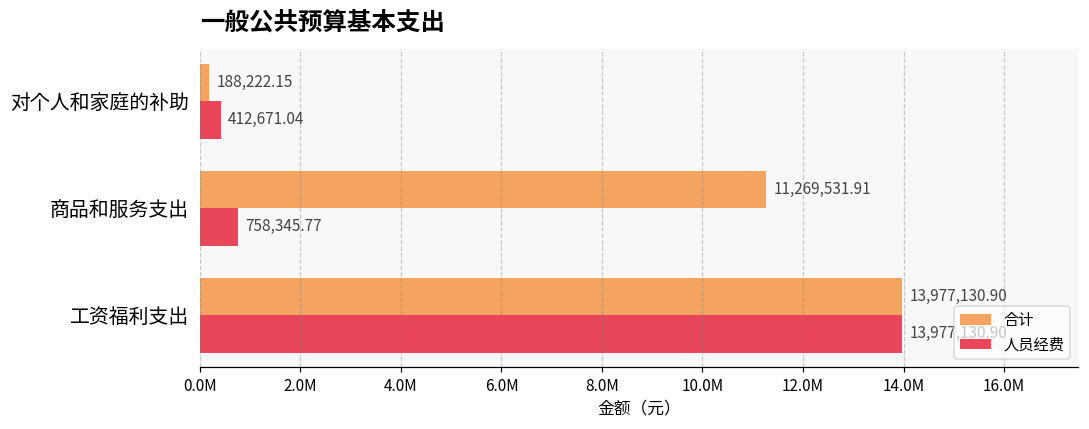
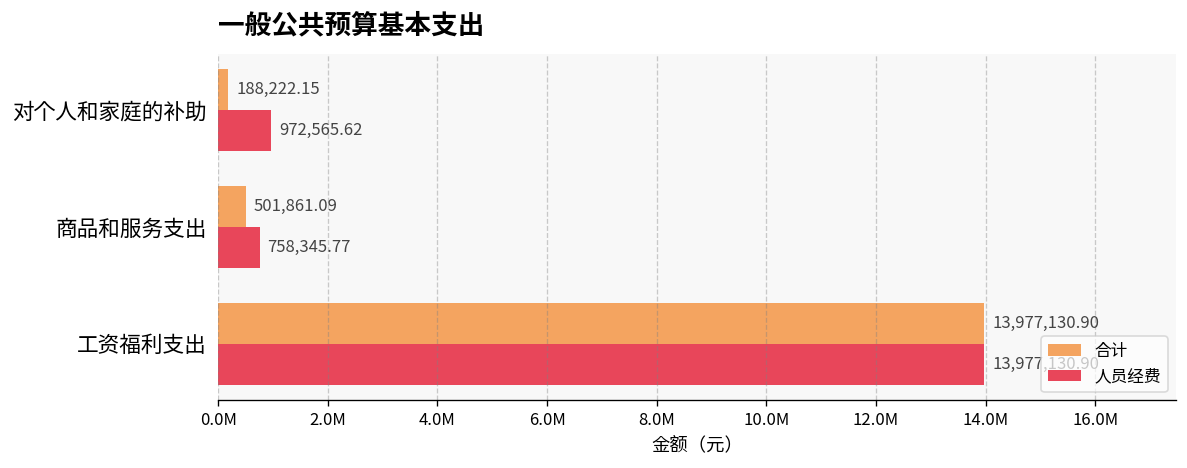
  {
    "合计": {
      "对个人和家庭的补助": "188,222.15",
-     "商品和服务支出": "11,269,531.91",
+     "商品和服务支出": "501,861.09",
      "工资福利支出": "13,977,130.90"
    },
    "人员经费": {
-     "对个人和家庭的补助": "412,671.04",
+     "对个人和家庭的补助": "972,565.62",
      "商品和服务支出": "758,345.77"
    }
  }
